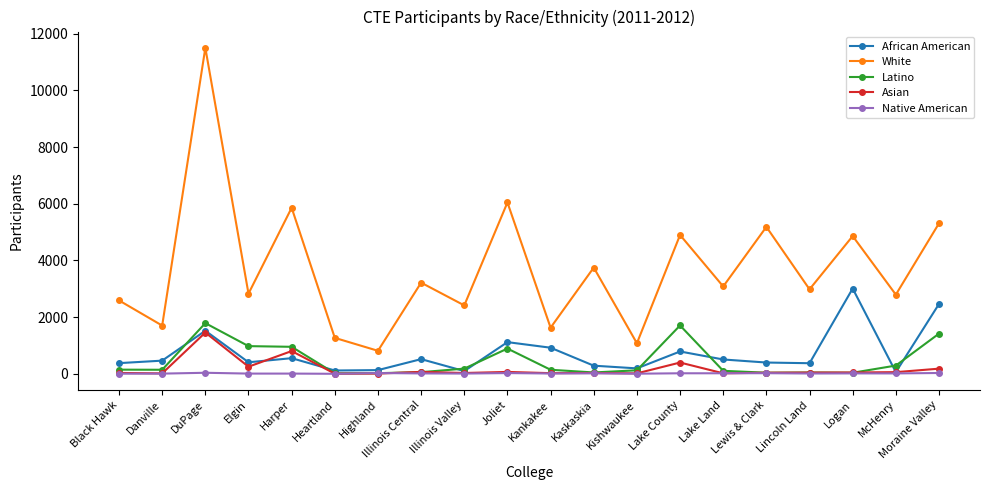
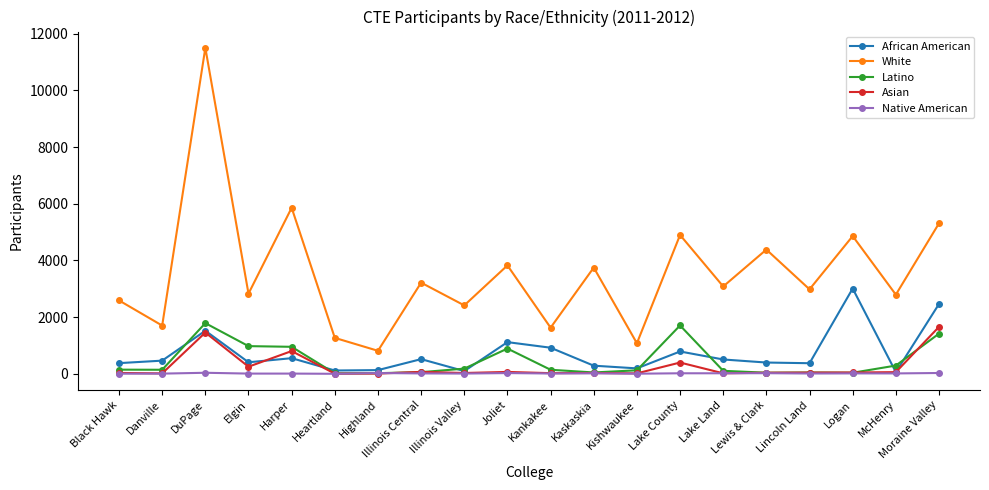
  {
    "African American": {
      "Black Hawk": 400,
      "Danville": 500,
      "Elgin": 400,
      "Harper": 600,
      "Heartland": 100,
      "Highland": 100,
      "Illinois Central": 500,
      "Joliet": 1100,
      "Kankakee": 900,
      "Kaskaskia": 300,
      "Lake County": 800,
      "Lake Land": 500,
      "Lewis & Clark": 400,
      "Lincoln Land": 400,
      "Logan": 3000,
      "Moraine Valley": 2500
    },
    "White": {
      "Black Hawk": 2600,
      "Danville": 1700,
      "DuPage": 11500,
      "Elgin": 2800,
      "Harper": 5900,
      "Heartland": 1300,
      "Highland": 800,
      "Illinois Central": 3200,
      "Illinois Valley": 2400,
-     "Joliet": 6000,
+     "Joliet": 3800,
      "Kankakee": 1600,
      "Kaskaskia": 3700,
      "Kishwaukee": 1100,
      "Lake County": 4900,
      "Lake Land": 3100,
-     "Lewis & Clark": 5200,
+     "Lewis & Clark": 4400,
      "Lincoln Land": 3000,
      "Logan": 4900,
      "McHenry": 2800,
      "Moraine Valley": 5300
    },
    "Latino": {
      "Black Hawk": 100,
      "Danville": 100,
      "DuPage": 1800,
      "Elgin": 1000,
      "Harper": 1000,
      "Joliet": 900,
      "Kankakee": 100,
      "Lake County": 1700,
      "McHenry": 300,
      "Moraine Valley": 1400
    },
    "Asian": {
      "Elgin": 300,
      "Harper": 800,
      "Lake County": 400,
-     "Moraine Valley": 200
+     "Moraine Valley": 1700
    },
    "Native American": {
      "DuPage": 0,
      "Elgin": 0,
      "Harper": 0,
      "Lake County": 0,
      "Moraine Valley": 0
    }
  }
